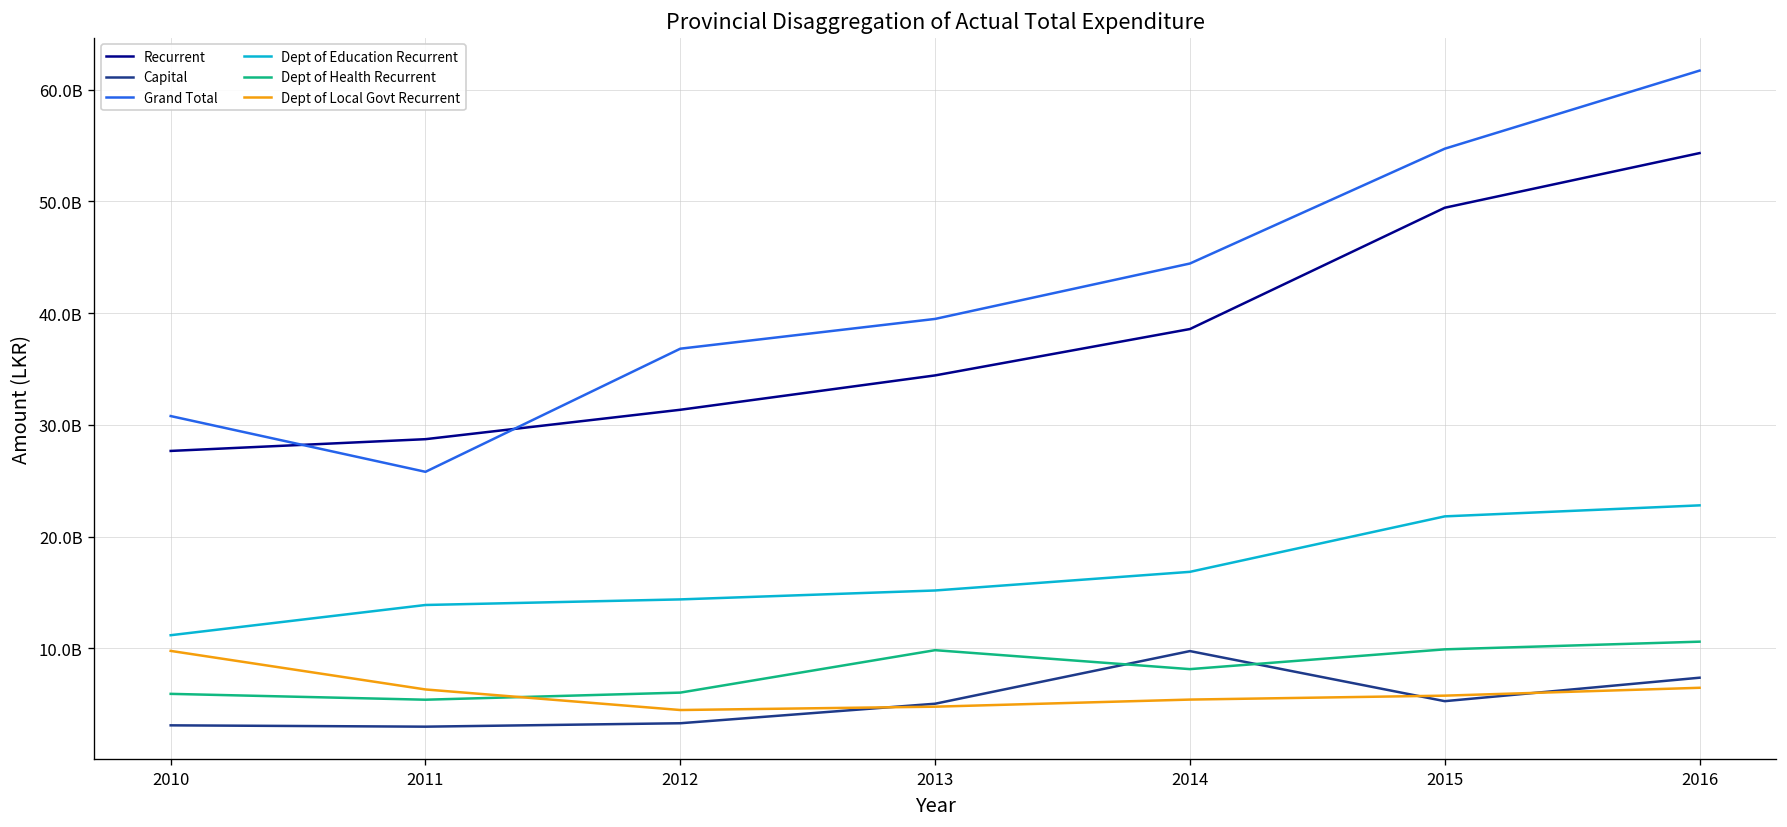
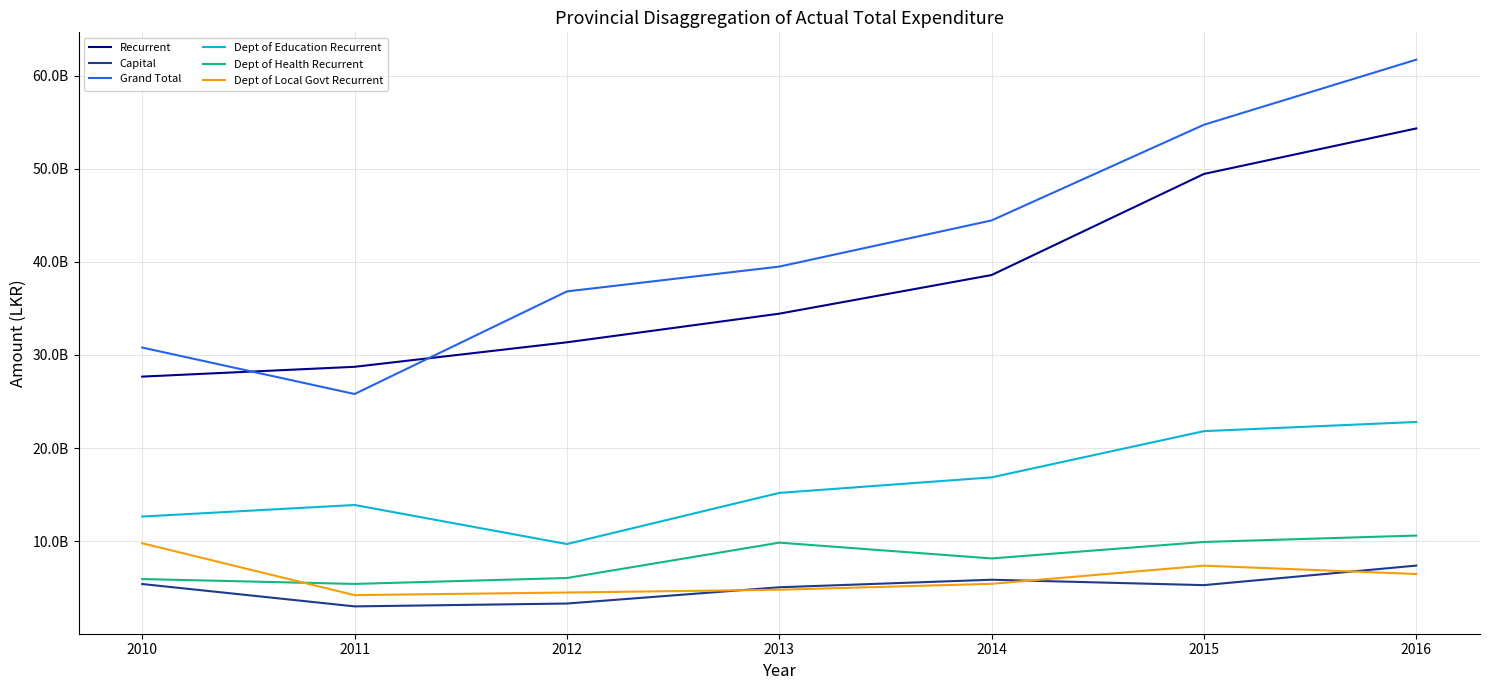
  {
    "Recurrent": {
      "2010": 28000000000,
      "2011": 29000000000,
      "2012": 31000000000,
      "2013": 34000000000,
      "2014": 39000000000,
      "2015": 49000000000,
      "2016": 54000000000
    },
    "Capital": {
-     "2010": 3000000000,
+     "2010": 5000000000,
      "2011": 3000000000,
      "2012": 3000000000,
-     "2014": 10000000000,
+     "2014": 6000000000,
      "2015": 5000000000,
      "2016": 7000000000
    },
    "Grand Total": {
      "2010": 31000000000,
      "2011": 26000000000,
      "2012": 37000000000,
      "2013": 39000000000,
      "2014": 44000000000,
      "2015": 55000000000,
      "2016": 62000000000
    },
    "Dept of Education Recurrent": {
-     "2010": 11000000000,
+     "2010": 13000000000,
      "2011": 14000000000,
-     "2012": 14000000000,
+     "2012": 10000000000,
      "2013": 15000000000,
      "2014": 17000000000,
      "2015": 22000000000,
      "2016": 23000000000
    },
    "Dept of Health Recurrent": {
      "2010": 6000000000,
      "2011": 5000000000,
      "2012": 6000000000,
      "2013": 10000000000,
      "2014": 8000000000,
      "2015": 10000000000,
      "2016": 11000000000
    },
    "Dept of Local Govt Recurrent": {
      "2010": 10000000000,
-     "2011": 6000000000,
+     "2011": 4000000000,
      "2012": 4000000000,
      "2014": 5000000000,
-     "2015": 6000000000,
+     "2015": 7000000000,
      "2016": 6000000000
    }
  }
